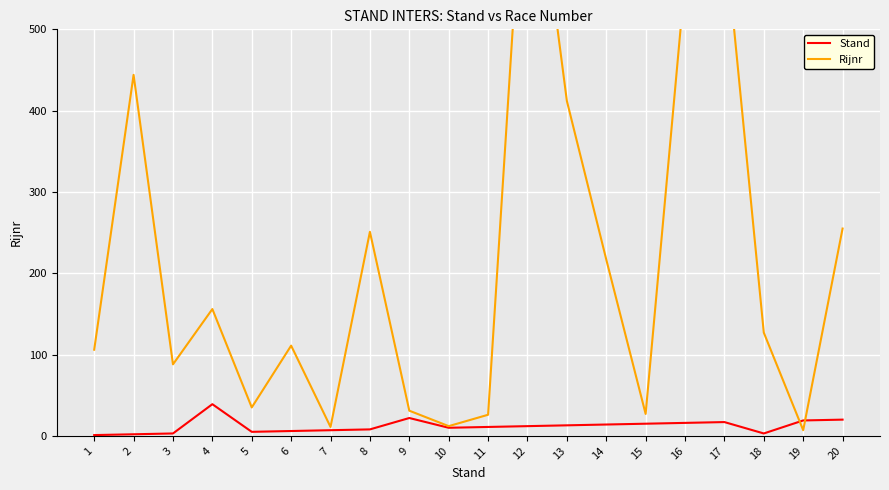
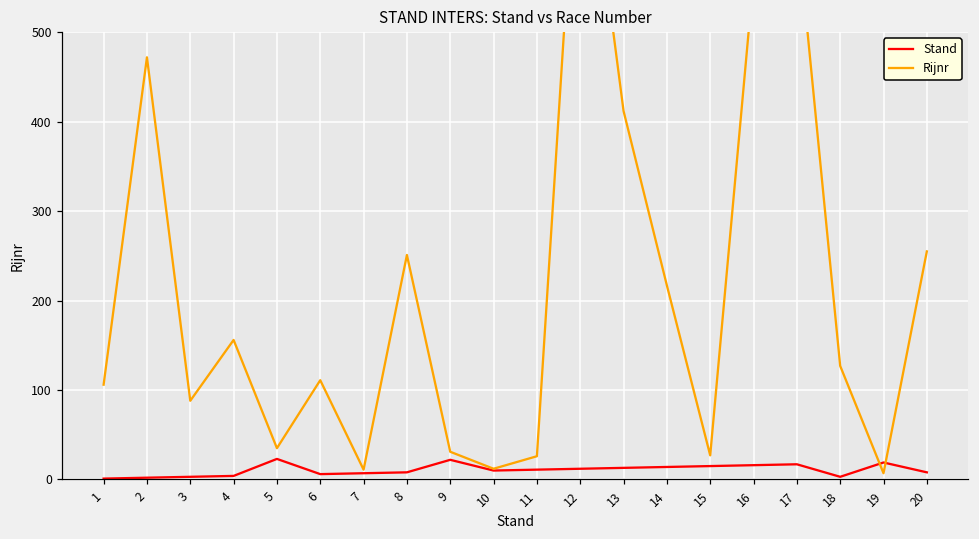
  {
    "Stand": {
      "1": 0,
      "2": 0,
      "3": 0,
-     "4": 40,
-     "5": 10,
+     "4": 0,
+     "5": 20,
      "6": 10,
      "7": 10,
      "8": 10,
      "9": 20,
      "11": 10,
      "12": 10,
      "13": 10,
      "14": 10,
      "15": 20,
      "16": 20,
      "17": 20,
      "18": 0,
      "19": 20,
-     "20": 20
+     "20": 10
    },
    "Rijnr": {
      "1": 110,
-     "2": 440,
+     "2": 470,
      "3": 90,
      "4": 160,
      "5": 40,
      "6": 110,
      "7": 10,
      "8": 250,
      "9": 30,
      "11": 30,
      "13": 410,
      "14": 220,
      "15": 30,
      "18": 130,
      "19": 10,
      "20": 260
    }
  }
